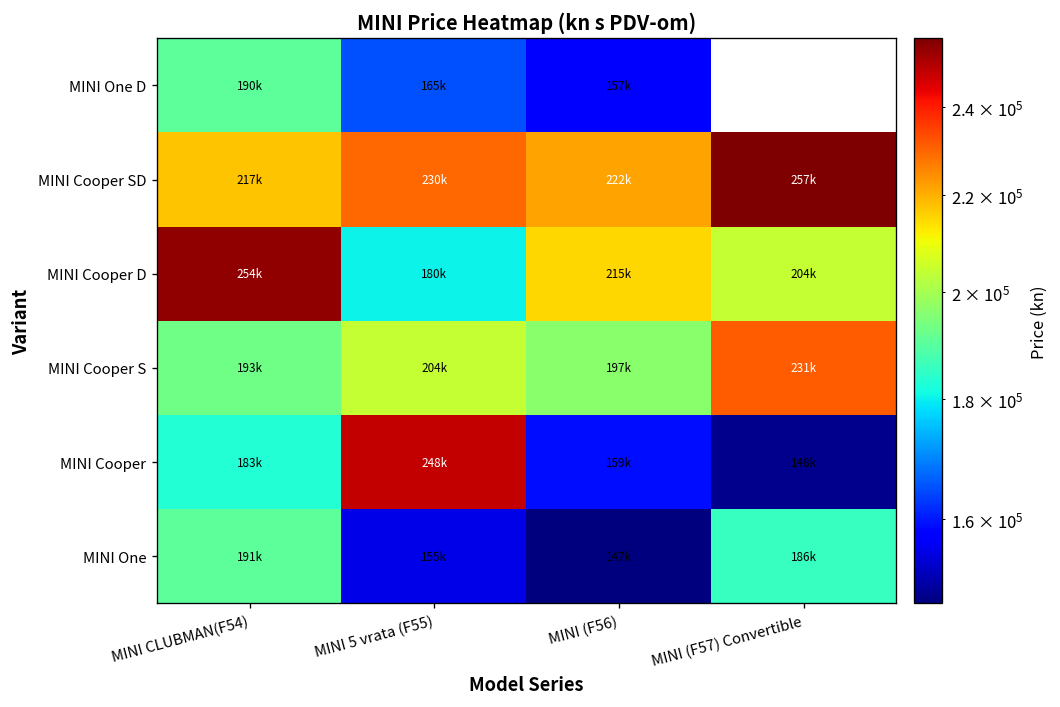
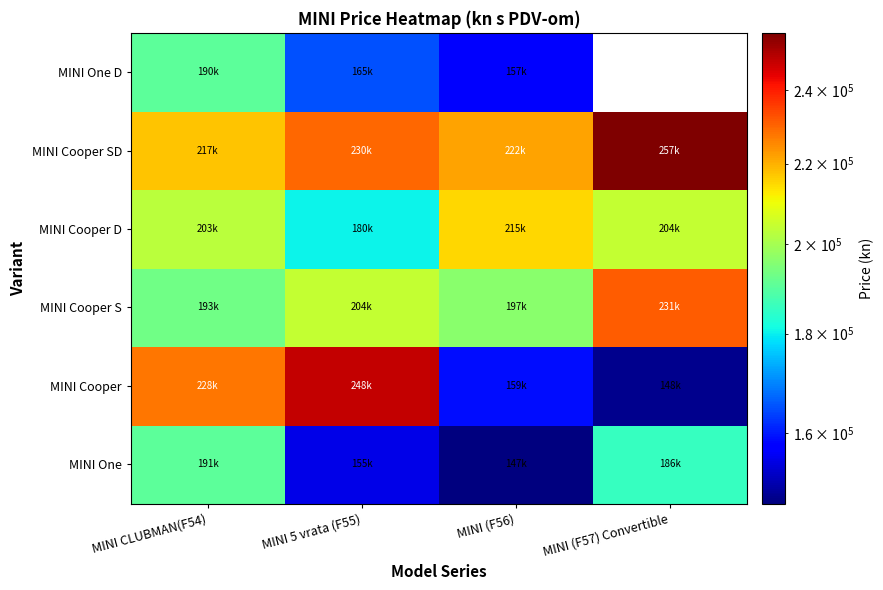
  {
    "MINI One D": {
      "MINI CLUBMAN(F54)": "190k",
      "MINI 5 vrata (F55)": "165k",
      "MINI (F56)": "157k"
    },
    "MINI Cooper SD": {
      "MINI CLUBMAN(F54)": "217k",
      "MINI 5 vrata (F55)": "230k",
      "MINI (F56)": "222k",
      "MINI (F57) Convertible": "257k"
    },
    "MINI Cooper D": {
-     "MINI CLUBMAN(F54)": "254k",
+     "MINI CLUBMAN(F54)": "203k",
      "MINI 5 vrata (F55)": "180k",
      "MINI (F56)": "215k",
      "MINI (F57) Convertible": "204k"
    },
    "MINI Cooper S": {
      "MINI CLUBMAN(F54)": "193k",
      "MINI 5 vrata (F55)": "204k",
      "MINI (F56)": "197k",
      "MINI (F57) Convertible": "231k"
    },
    "MINI Cooper": {
-     "MINI CLUBMAN(F54)": "183k",
+     "MINI CLUBMAN(F54)": "228k",
      "MINI 5 vrata (F55)": "248k",
      "MINI (F56)": "159k",
      "MINI (F57) Convertible": "148k"
    },
    "MINI One": {
      "MINI CLUBMAN(F54)": "191k",
      "MINI 5 vrata (F55)": "155k",
      "MINI (F56)": "147k",
      "MINI (F57) Convertible": "186k"
    }
  }
